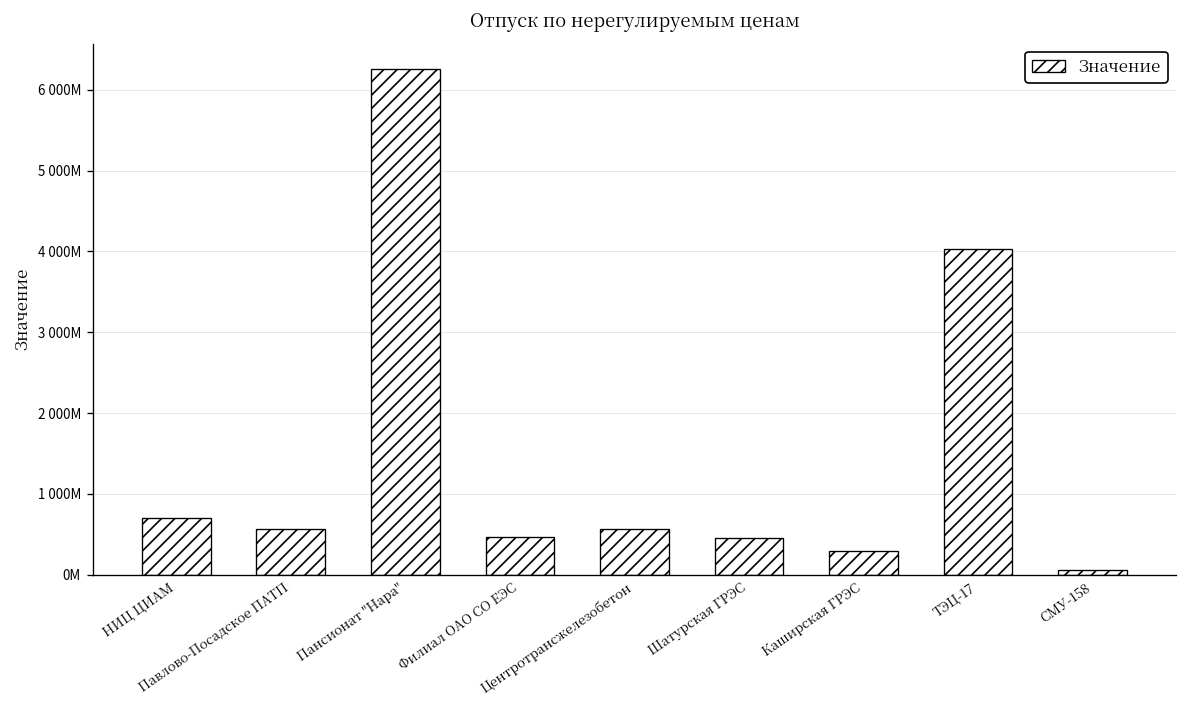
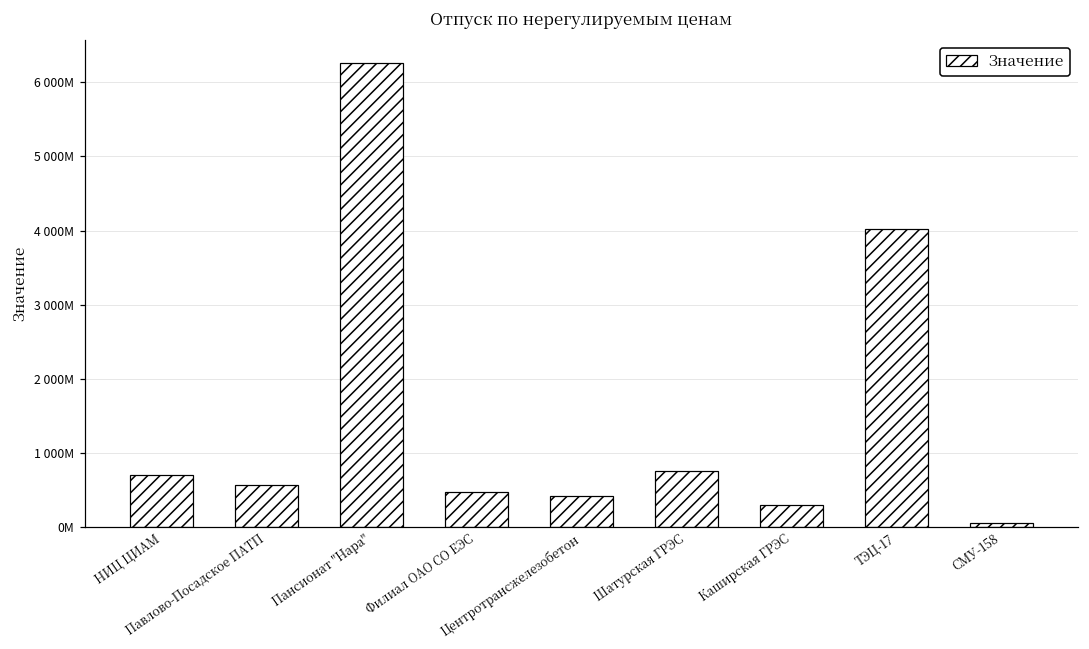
  {
    "НИЦ ЦИАМ": 700000000,
    "Павлово-Посадское ПАТП": 600000000,
    "Пансионат \"Нара\"": 6300000000,
    "Филиал ОАО СО ЕЭС": 500000000,
-   "Центротрансжелезобетон": 600000000,
-   "Шатурская ГРЭС": 500000000,
+   "Центротрансжелезобетон": 400000000,
+   "Шатурская ГРЭС": 800000000,
    "Каширская ГРЭС": 300000000,
    "ТЭЦ-17": 4000000000,
    "СМУ-158": 100000000
  }
